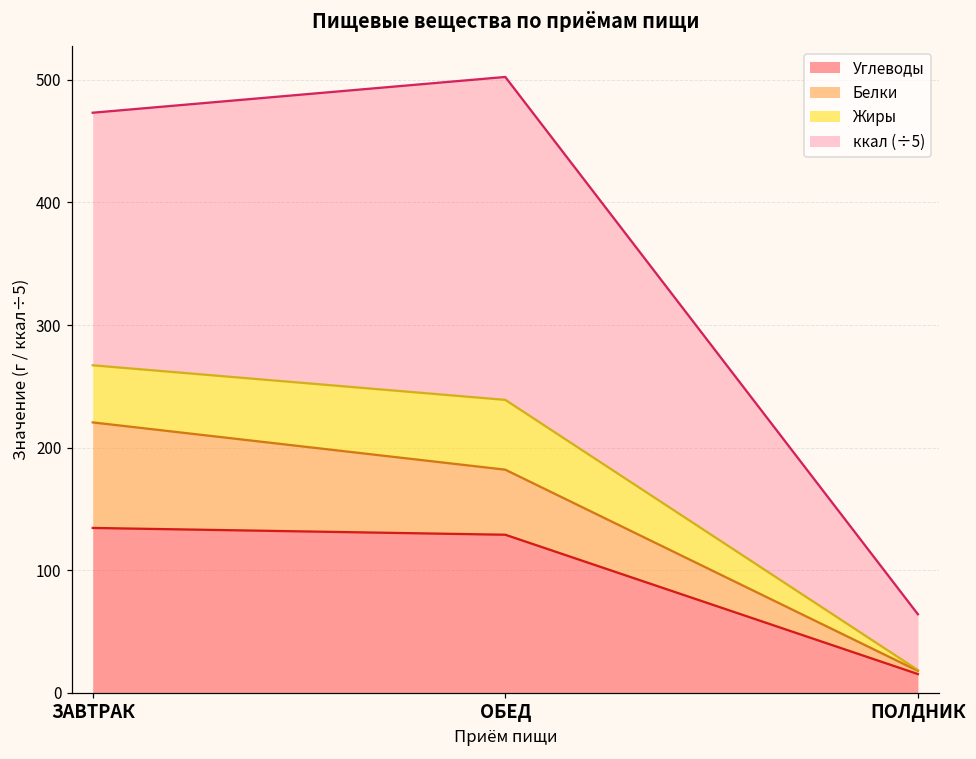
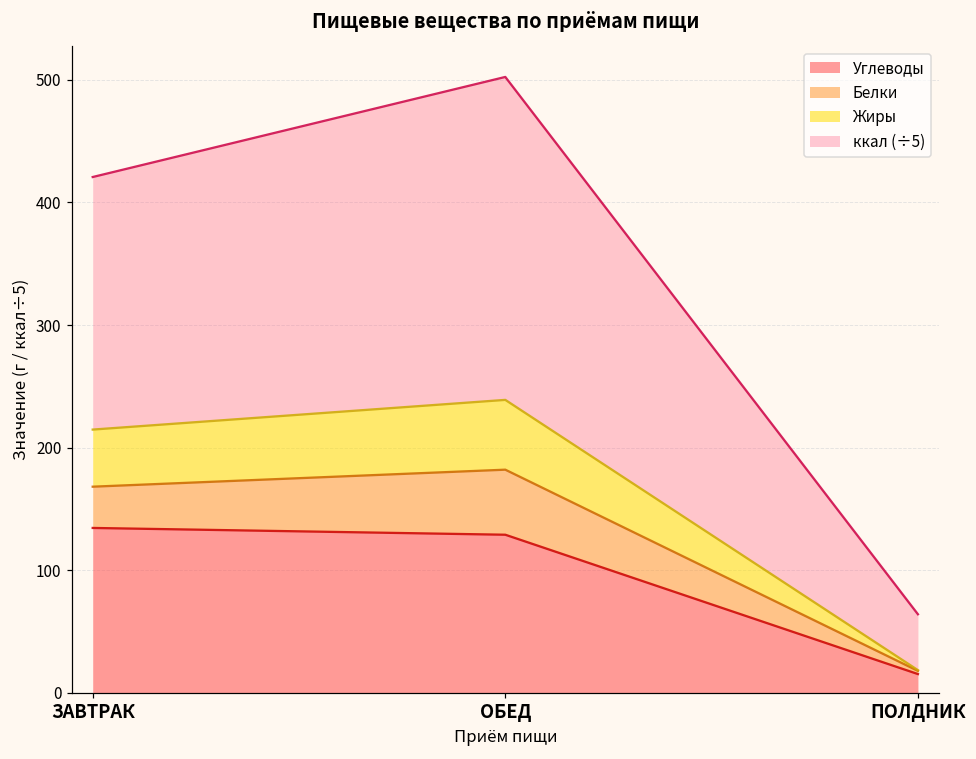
  {
    "Углеводы": {
      "ЗАВТРАК": 134,
      "ОБЕД": 129,
      "ПОЛДНИК": 15
    },
    "Белки": {
-     "ЗАВТРАК": 86,
+     "ЗАВТРАК": 34,
      "ОБЕД": 53
    },
    "Жиры": {
      "ЗАВТРАК": 47,
      "ОБЕД": 57
    },
    "ккал (÷5)": {
      "ЗАВТРАК": 206,
      "ОБЕД": 263,
      "ПОЛДНИК": 46
    }
  }
